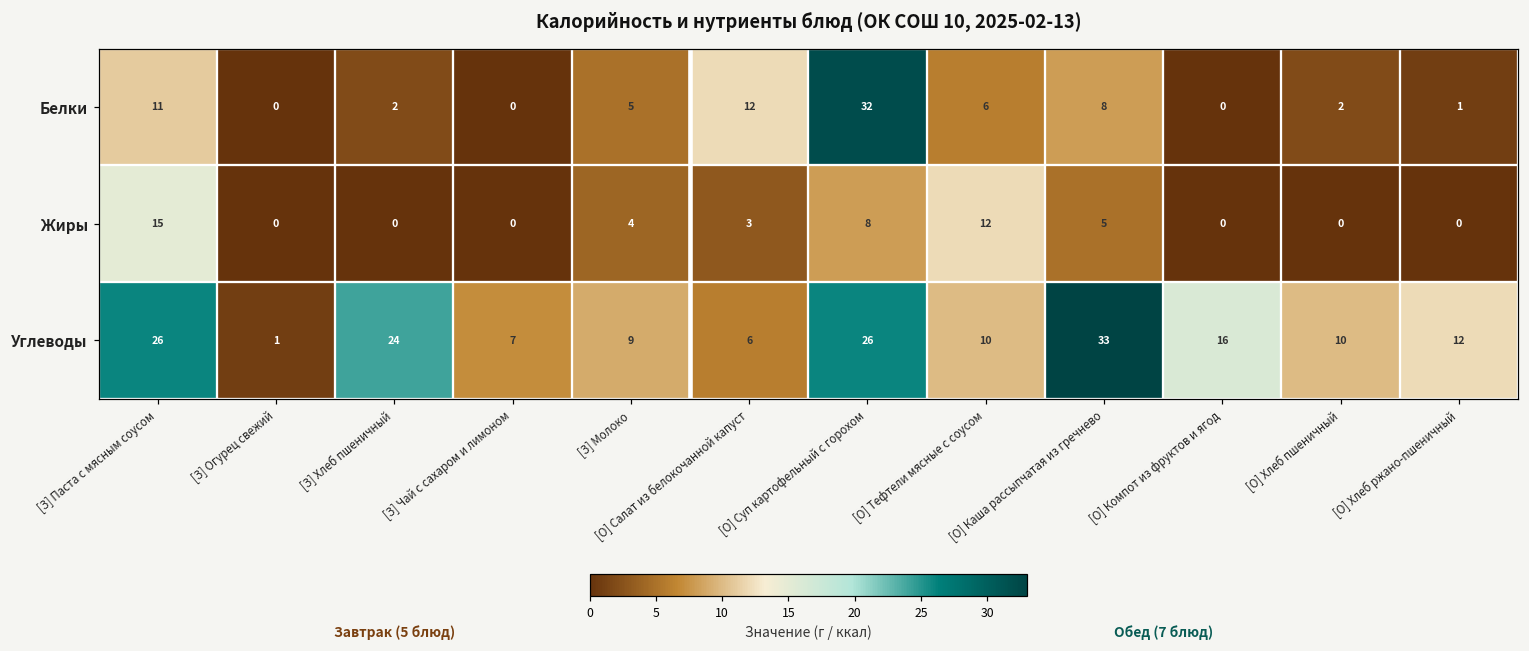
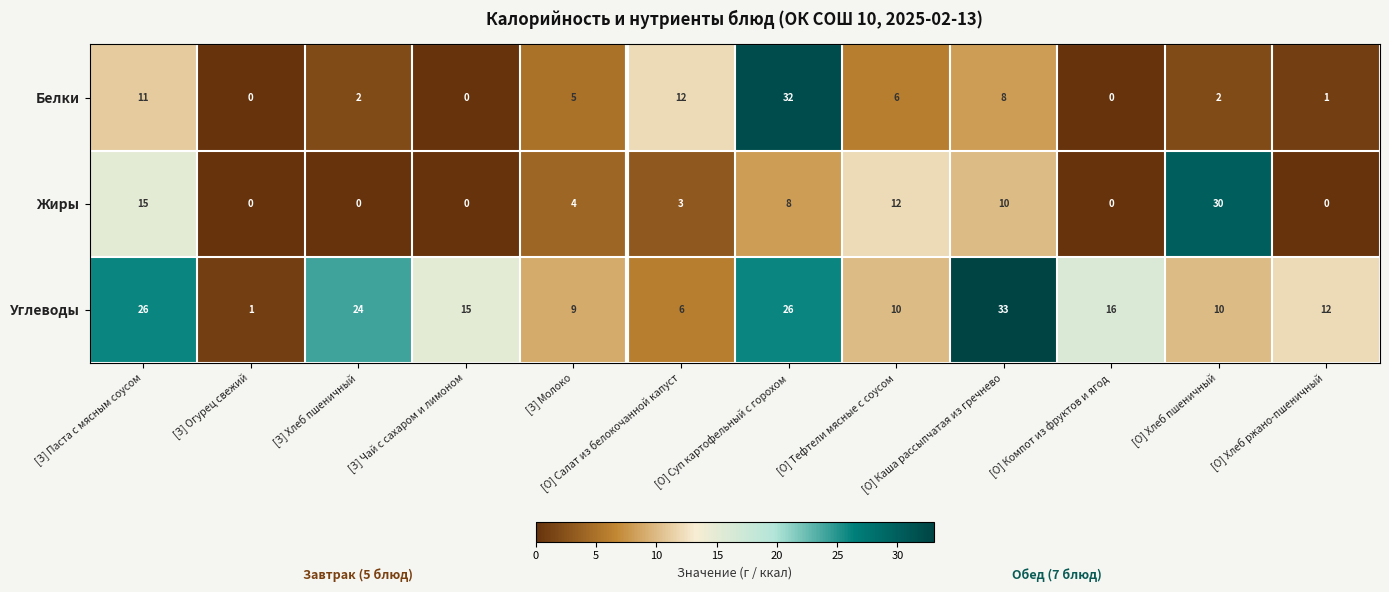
  {
    "Белки": {
      "[З] Паста с мясным соусом": 11,
      "[З] Огурец свежий": 0,
      "[З] Хлеб пшеничный": 2,
      "[З] Чай с сахаром и лимоном": 0,
      "[З] Молоко": 5,
      "[О] Салат из белокочанной капуст": 12,
      "[О] Суп картофельный с горохом": 32,
      "[О] Тефтели мясные с соусом": 6,
      "[О] Каша рассыпчатая из гречнево": 8,
      "[О] Компот из фруктов и ягод": 0,
      "[О] Хлеб пшеничный": 2,
      "[О] Хлеб ржано-пшеничный": 1
    },
    "Жиры": {
      "[З] Паста с мясным соусом": 15,
      "[З] Огурец свежий": 0,
      "[З] Хлеб пшеничный": 0,
      "[З] Чай с сахаром и лимоном": 0,
      "[З] Молоко": 4,
      "[О] Салат из белокочанной капуст": 3,
      "[О] Суп картофельный с горохом": 8,
      "[О] Тефтели мясные с соусом": 12,
-     "[О] Каша рассыпчатая из гречнево": 5,
+     "[О] Каша рассыпчатая из гречнево": 10,
      "[О] Компот из фруктов и ягод": 0,
-     "[О] Хлеб пшеничный": 0,
+     "[О] Хлеб пшеничный": 30,
      "[О] Хлеб ржано-пшеничный": 0
    },
    "Углеводы": {
      "[З] Паста с мясным соусом": 26,
      "[З] Огурец свежий": 1,
      "[З] Хлеб пшеничный": 24,
-     "[З] Чай с сахаром и лимоном": 7,
+     "[З] Чай с сахаром и лимоном": 15,
      "[З] Молоко": 9,
      "[О] Салат из белокочанной капуст": 6,
      "[О] Суп картофельный с горохом": 26,
      "[О] Тефтели мясные с соусом": 10,
      "[О] Каша рассыпчатая из гречнево": 33,
      "[О] Компот из фруктов и ягод": 16,
      "[О] Хлеб пшеничный": 10,
      "[О] Хлеб ржано-пшеничный": 12
    }
  }
